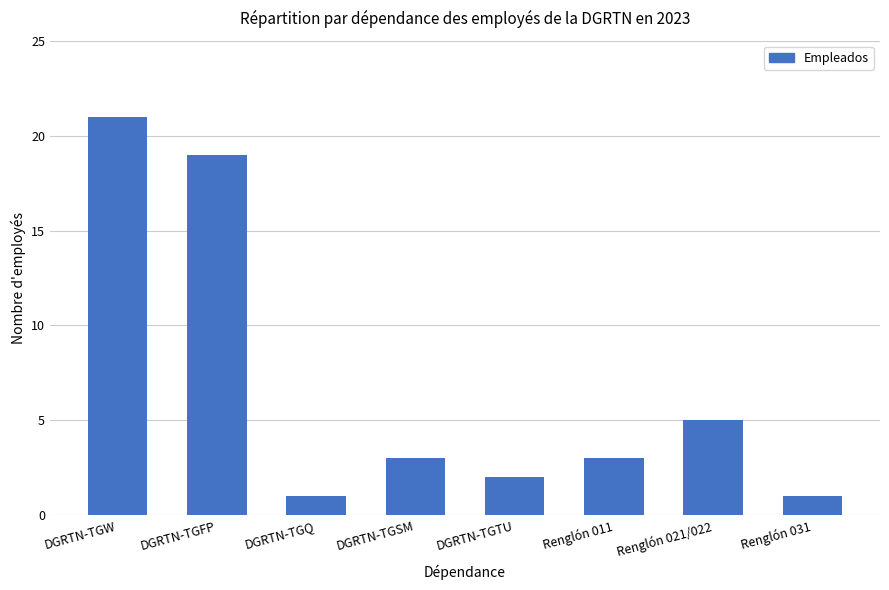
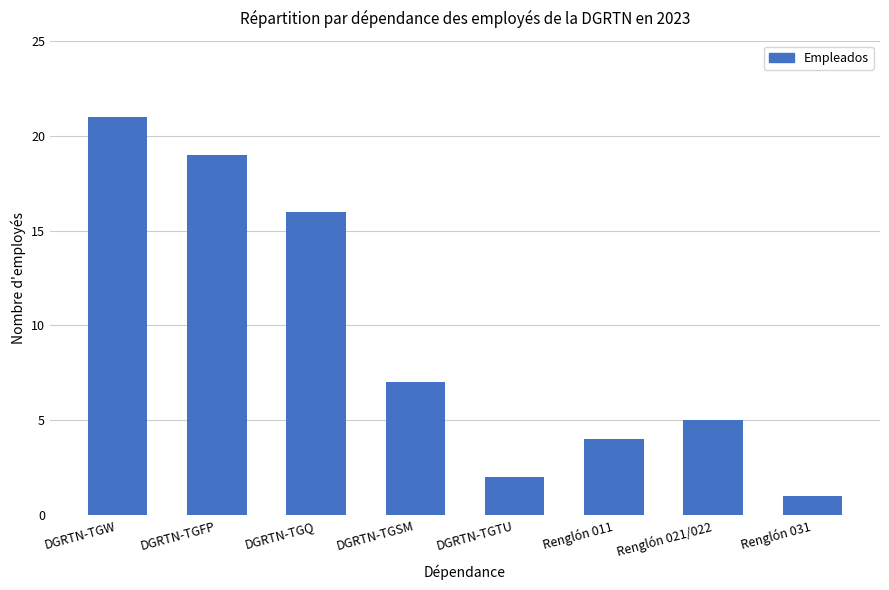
  {
    "DGRTN-TGW": 21,
    "DGRTN-TGFP": 19,
-   "DGRTN-TGQ": 1,
-   "DGRTN-TGSM": 3,
+   "DGRTN-TGQ": 16,
+   "DGRTN-TGSM": 7,
    "DGRTN-TGTU": 2,
-   "Renglón 011": 3,
+   "Renglón 011": 4,
    "Renglón 021/022": 5,
    "Renglón 031": 1
  }
